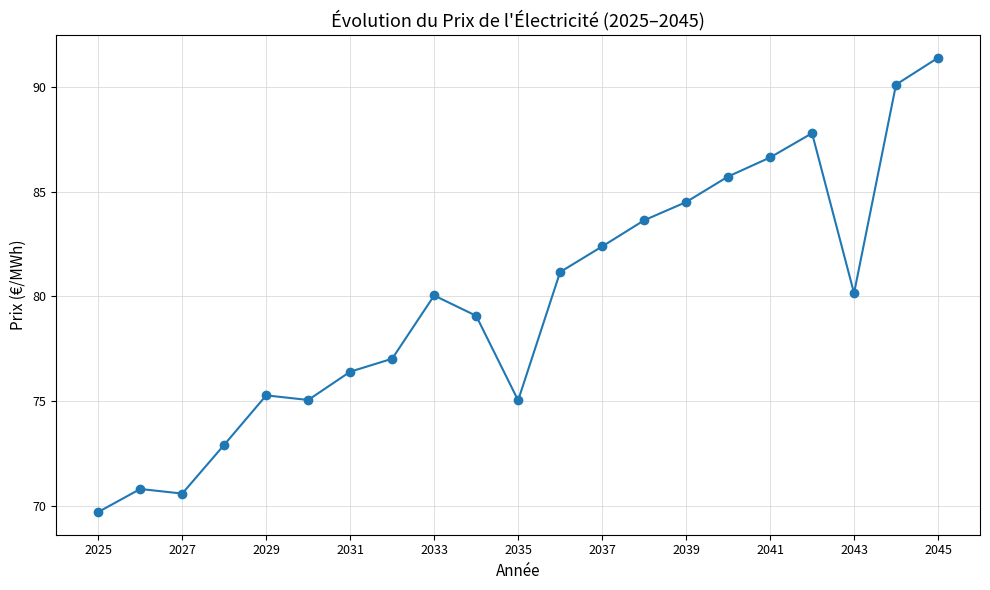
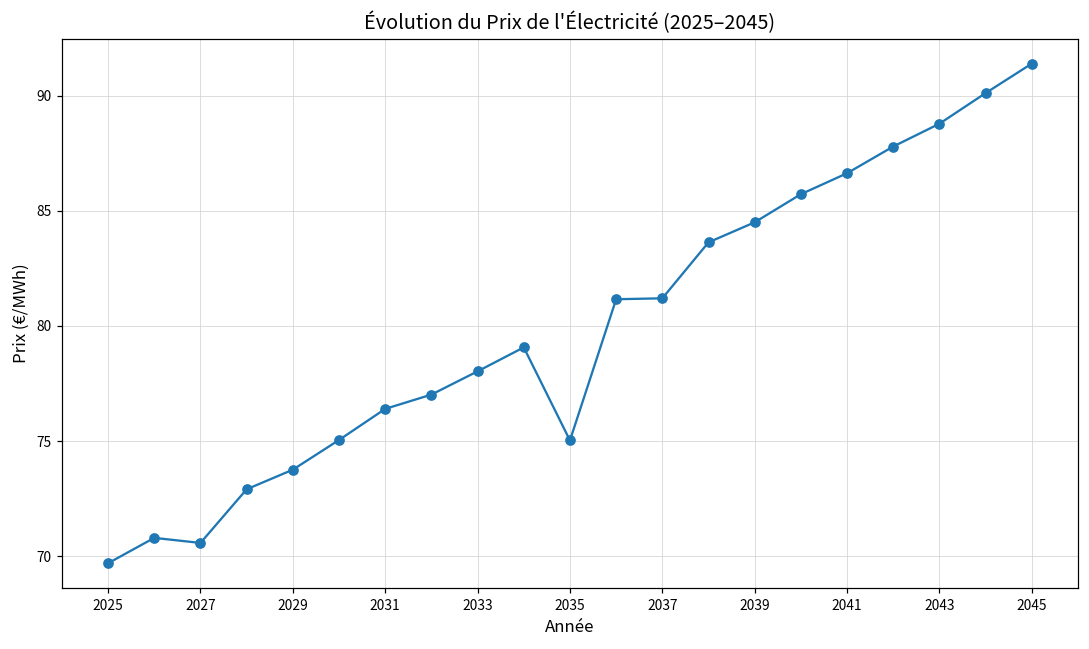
  {
    "2025": 69.7,
    "2027": 70.6,
-   "2029": 75.3,
+   "2029": 73.8,
    "2031": 76.4,
-   "2033": 80.0,
+   "2033": 78.0,
    "2035": 75.0,
-   "2037": 82.4,
+   "2037": 81.2,
    "2039": 84.5,
    "2041": 86.6,
-   "2043": 80.2,
+   "2043": 88.8,
    "2045": 91.4
  }
